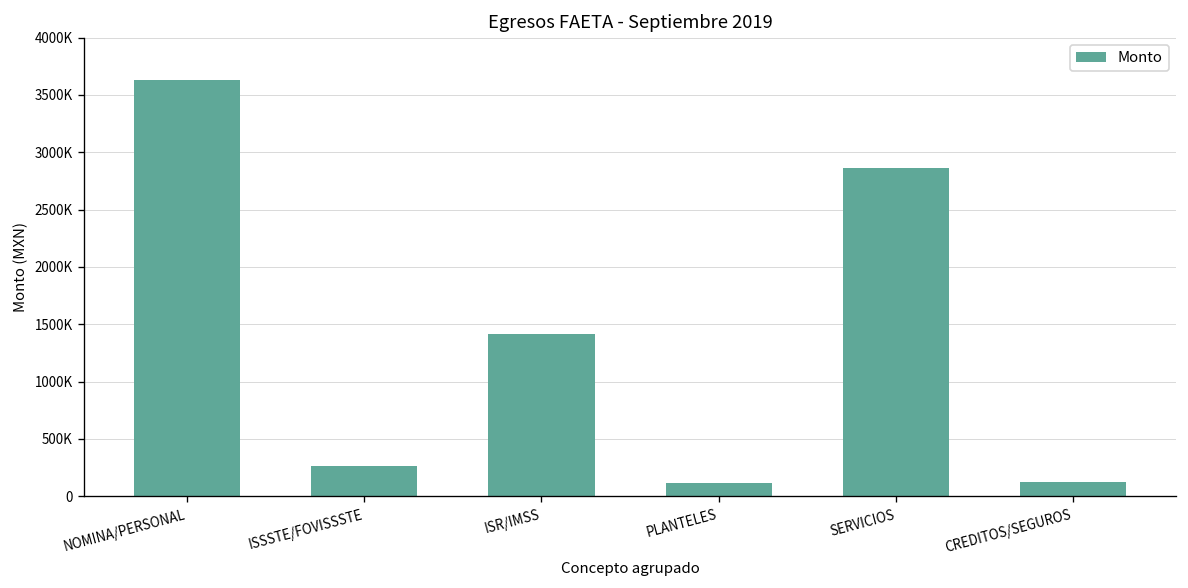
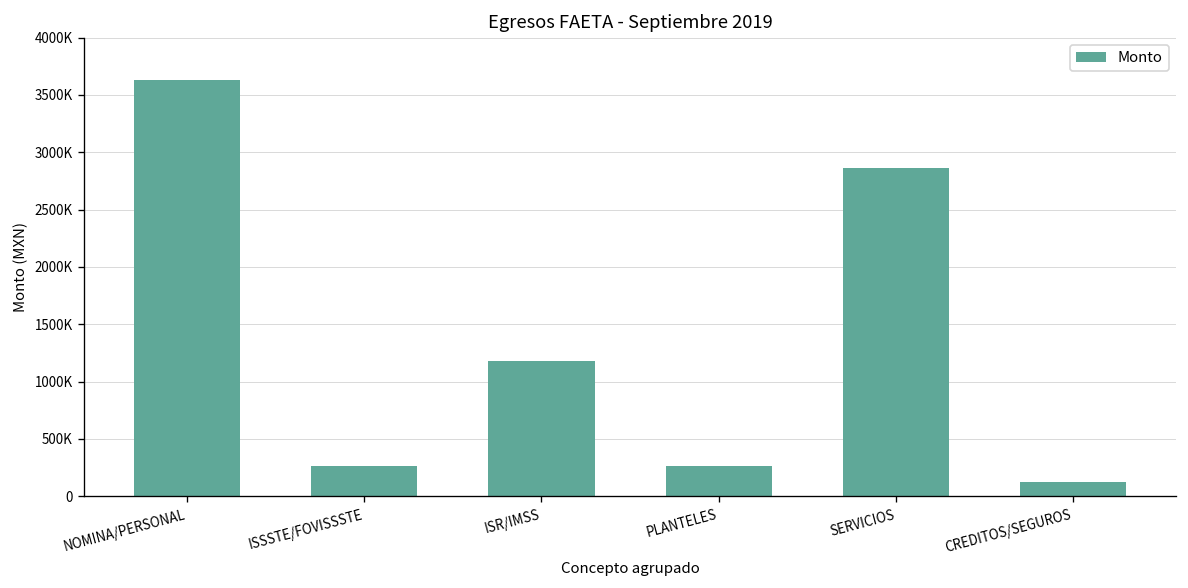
  {
    "NOMINA/PERSONAL": 3600000,
    "ISSSTE/FOVISSSTE": 300000,
-   "ISR/IMSS": 1400000,
-   "PLANTELES": 100000,
+   "ISR/IMSS": 1200000,
+   "PLANTELES": 300000,
    "SERVICIOS": 2900000,
    "CREDITOS/SEGUROS": 100000
  }
